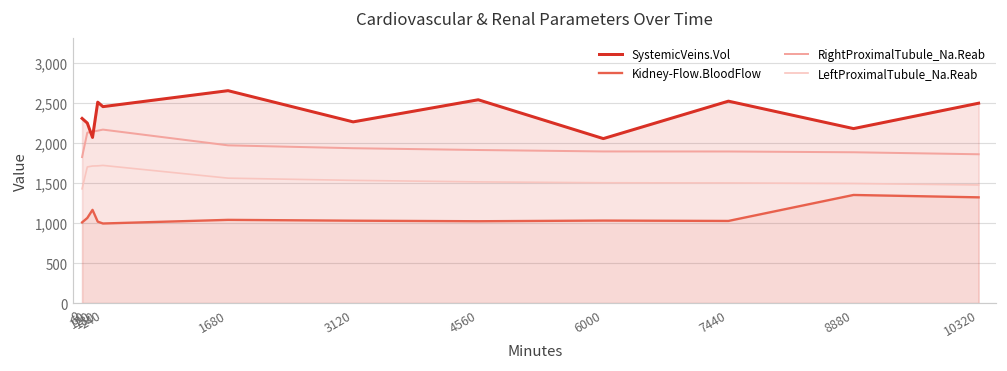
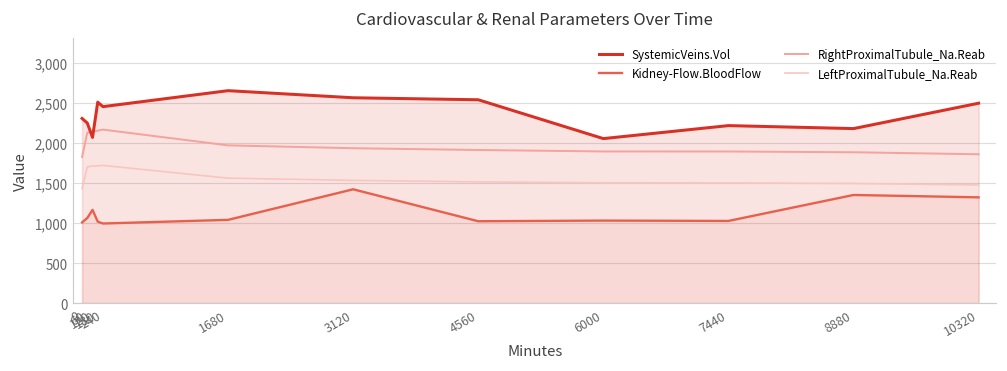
  {
    "SystemicVeins.Vol": {
      "0": "2,300",
      "60": "2,300",
      "120": "2,100",
      "180": "2,500",
      "240": "2,500",
      "1680": "2,700",
-     "3120": "2,300",
+     "3120": "2,600",
      "4560": "2,500",
      "6000": "2,100",
-     "7440": "2,500",
+     "7440": "2,200",
      "8880": "2,200",
      "10320": "2,500"
    },
    "Kidney-Flow.BloodFlow": {
      "0": "1,000",
      "60": "1,100",
      "120": "1,200",
      "180": "1,000",
      "240": "1,000",
      "1680": "1,000",
-     "3120": "1,000",
+     "3120": "1,400",
      "4560": "1,000",
      "6000": "1,000",
      "7440": "1,000",
      "8880": "1,400",
      "10320": "1,300"
    }
  }
